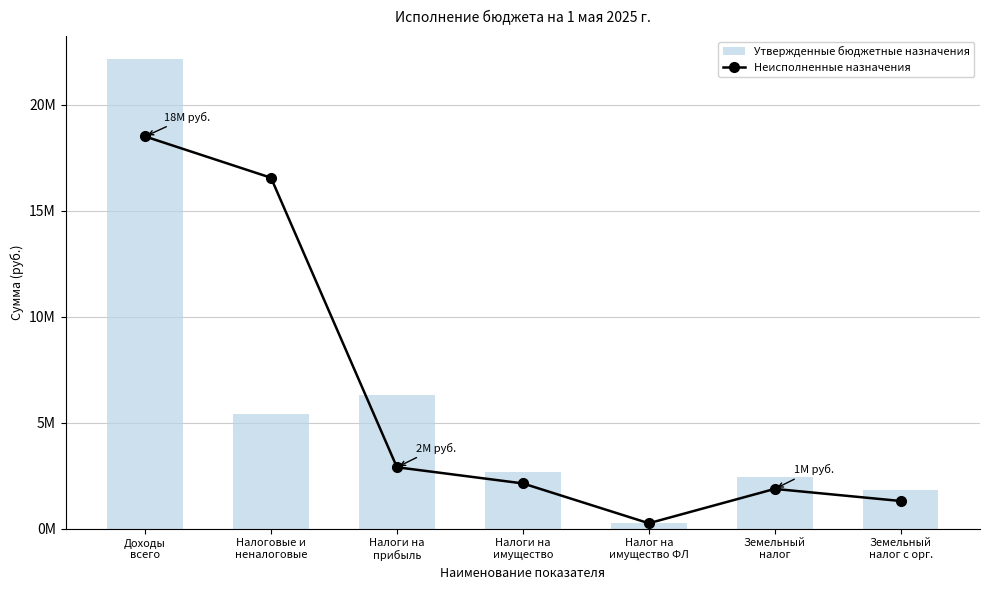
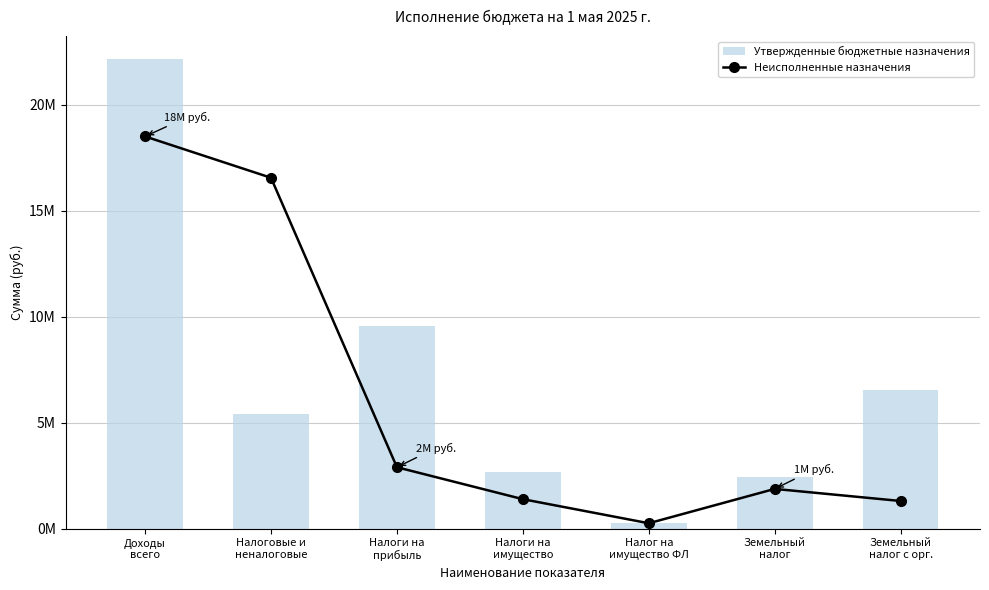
  {
    "Неисполненные назначения": {
      "Доходы всего": "18.5М",
      "Налоговые и неналоговые": "16.6М",
      "Налоги на прибыль": "2.9М",
-     "Налоги на имущество": "2.1М",
+     "Налоги на имущество": "1.4М",
      "Налог на имущество ФЛ": "0.3М",
      "Земельный налог с орг.": "1.3М"
    },
    "Утвержденные бюджетные назначения": {
      "Налоговые и неналоговые": "5.4М",
-     "Налоги на прибыль": "6.3М",
+     "Налоги на прибыль": "9.6М",
      "Налоги на имущество": "2.7М",
      "Налог на имущество ФЛ": "0.3М",
-     "Земельный налог с орг.": "1.8М"
+     "Земельный налог с орг.": "6.5М"
    }
  }
